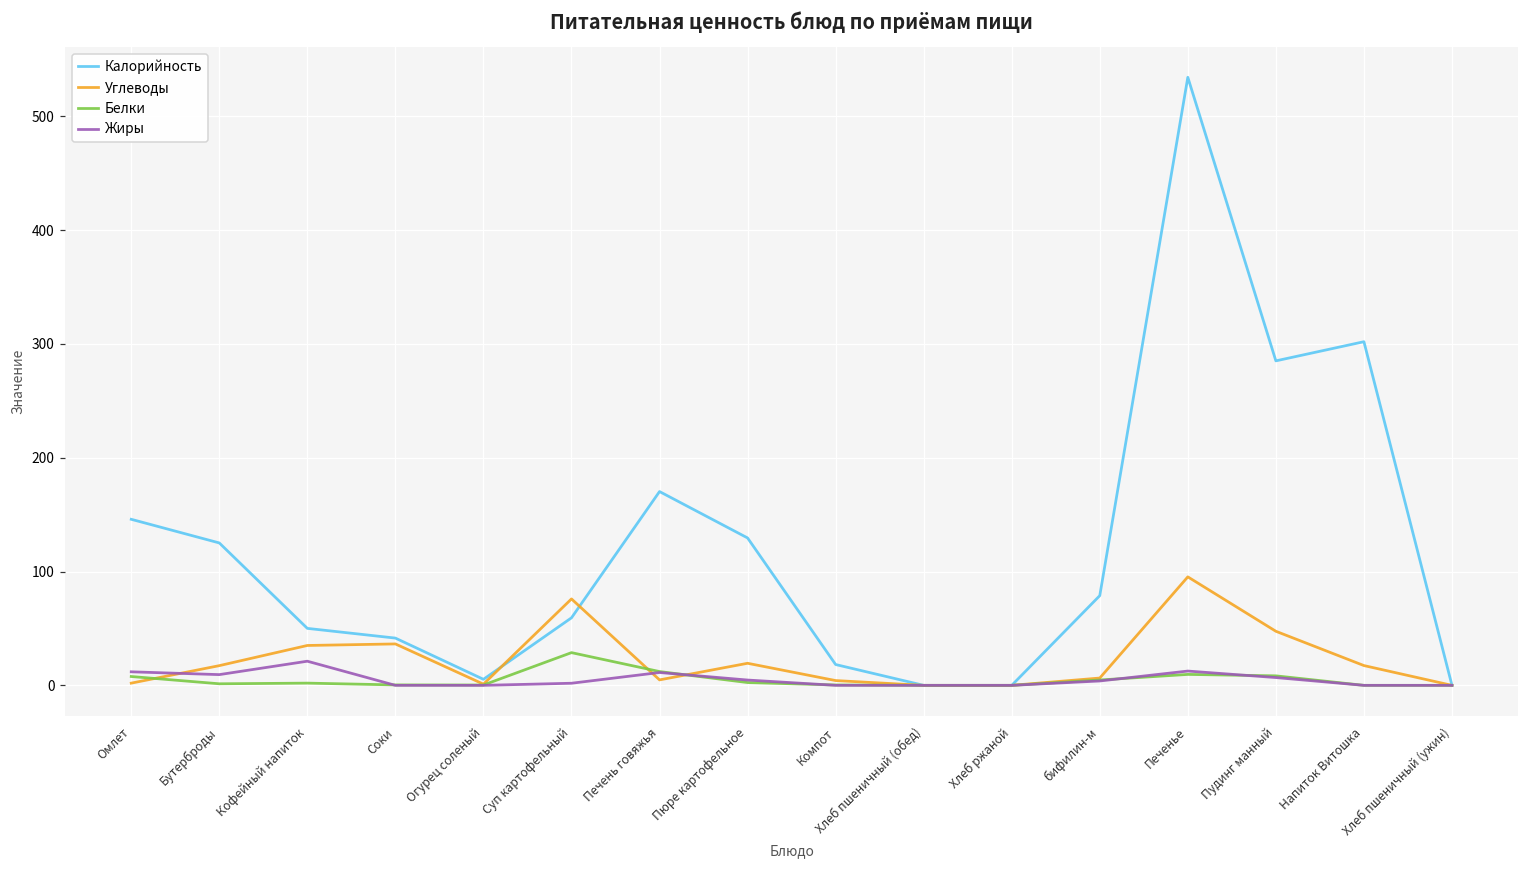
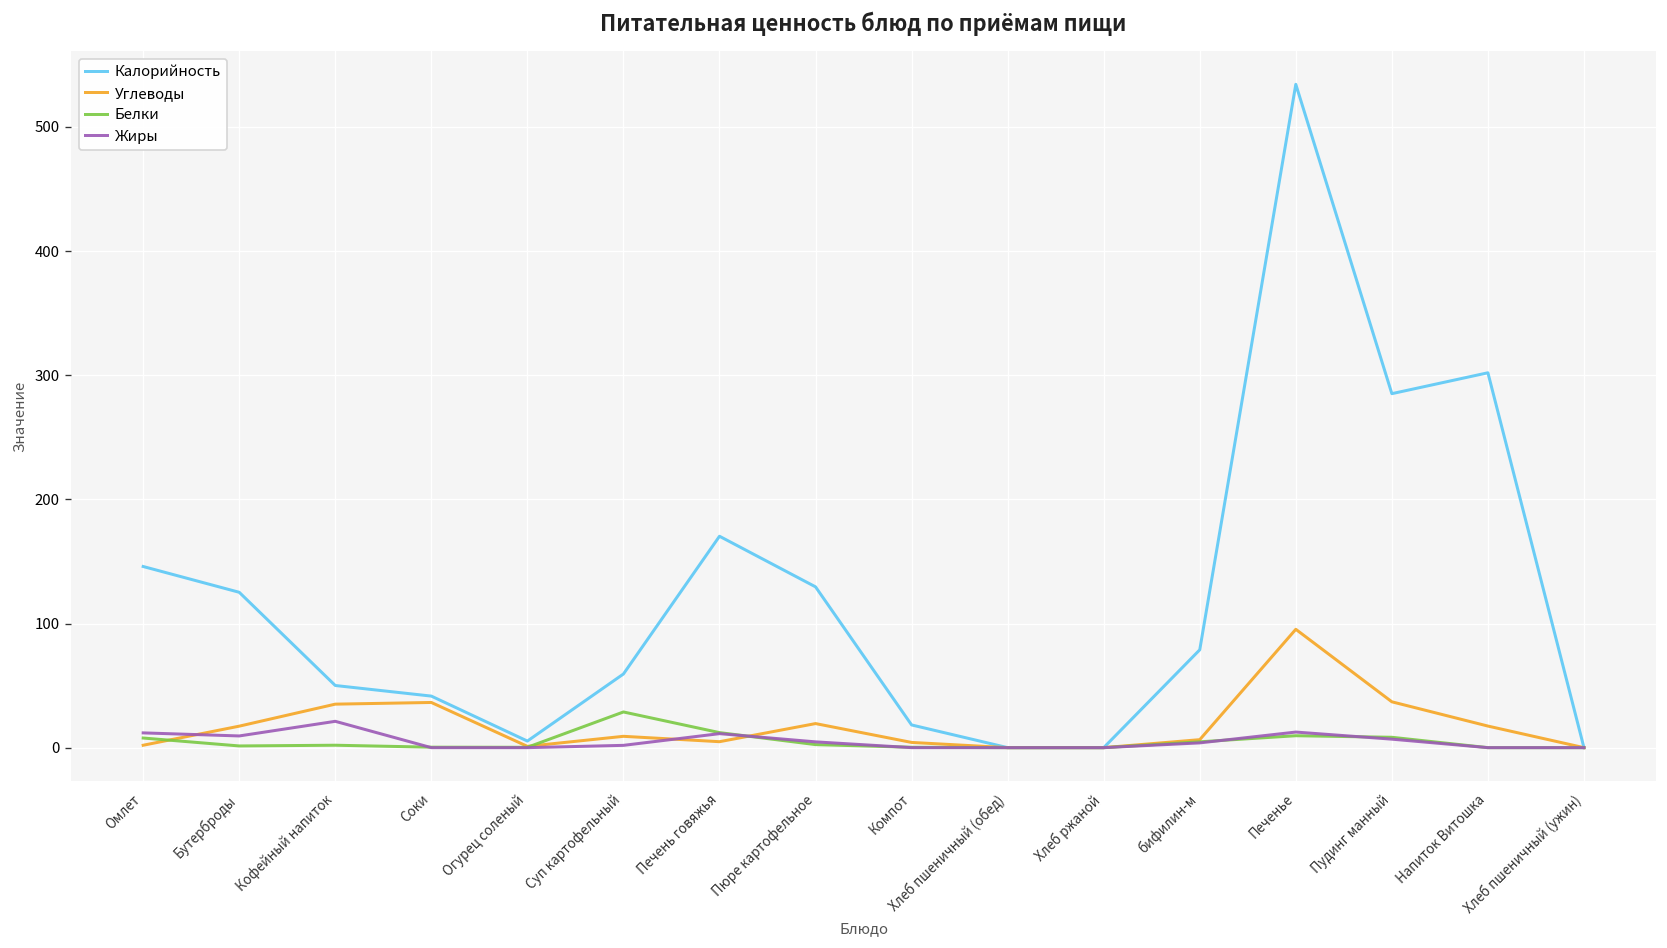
  {
    "Калорийность": {
      "Омлет": 146,
      "Бутерброды": 125,
      "Кофейный напиток": 50,
      "Соки": 42,
      "Огурец соленый": 5,
      "Суп картофельный": 59,
      "Печень говяжья": 170,
      "Пюре картофельное": 130,
      "Компот": 18,
      "бифилин-м": 79,
      "Печенье": 534,
      "Пудинг манный": 285,
      "Напиток Витошка": 302
    },
    "Углеводы": {
      "Омлет": 2,
      "Бутерброды": 17,
      "Кофейный напиток": 35,
      "Соки": 36,
-     "Суп картофельный": 76,
+     "Суп картофельный": 9,
      "Печень говяжья": 5,
      "Пюре картофельное": 19,
      "Компот": 4,
      "Печенье": 95,
-     "Пудинг манный": 48,
+     "Пудинг манный": 37,
      "Напиток Витошка": 17
    },
    "Белки": {
      "Омлет": 8,
      "Бутерброды": 1,
      "Кофейный напиток": 2,
      "Суп картофельный": 29,
      "Печенье": 10
    },
    "Жиры": {
      "Омлет": 12,
      "Бутерброды": 9,
      "Кофейный напиток": 21,
      "Суп картофельный": 2,
      "Печенье": 13
    }
  }
